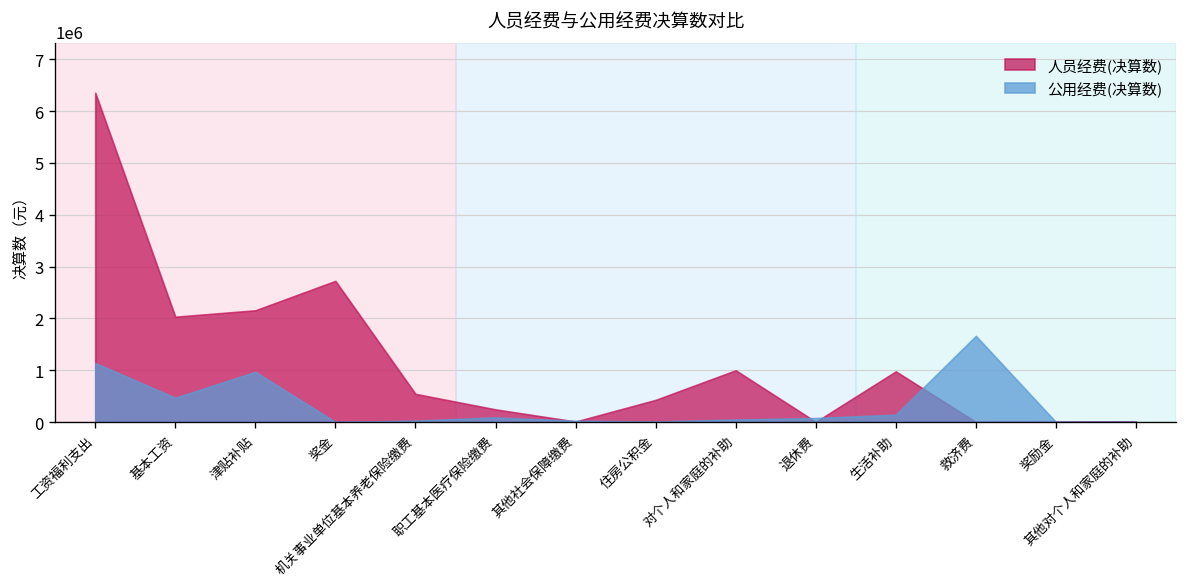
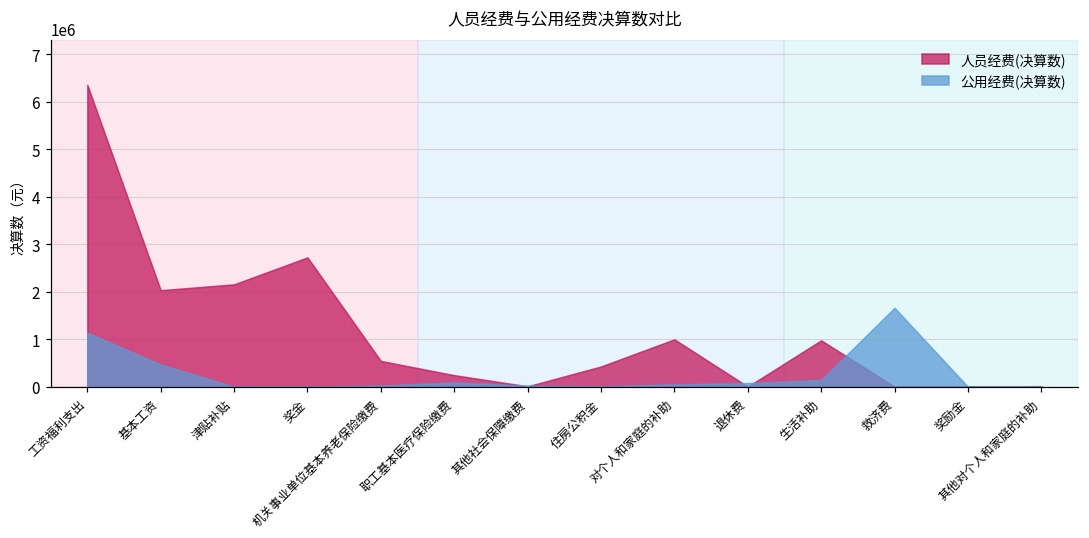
  {
    "人员经费(决算数)": {
      "工资福利支出": 6400000,
      "基本工资": 2000000,
      "津贴补贴": 2200000,
      "奖金": 2700000,
      "机关事业单位基本养老保险缴费": 500000,
      "职工基本医疗保险缴费": 200000,
      "住房公积金": 400000,
      "对个人和家庭的补助": 1000000,
      "生活补助": 1000000
    },
    "公用经费(决算数)": {
      "工资福利支出": 1100000,
      "基本工资": 500000,
-     "津贴补贴": 1000000,
+     "津贴补贴": 0,
      "奖金": 0,
      "职工基本医疗保险缴费": 100000,
      "退休费": 100000,
      "生活补助": 100000,
      "救济费": 1700000
    }
  }
